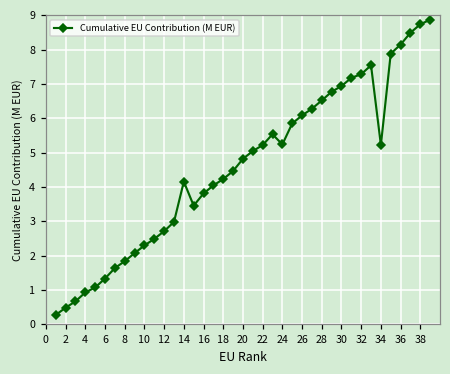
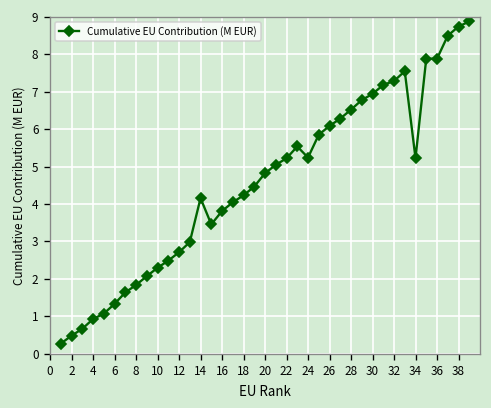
  {
    "2": 0.5,
    "4": 0.9,
    "6": 1.3,
    "8": 1.8,
    "10": 2.3,
    "12": 2.7,
    "14": 4.2,
    "16": 3.8,
    "18": 4.2,
    "20": 4.8,
    "22": 5.2,
    "24": 5.2,
    "26": 6.1,
    "28": 6.5,
    "30": 6.9,
    "32": 7.3,
    "34": 5.2,
-   "36": 8.2,
+   "36": 7.9,
    "38": 8.7
  }
